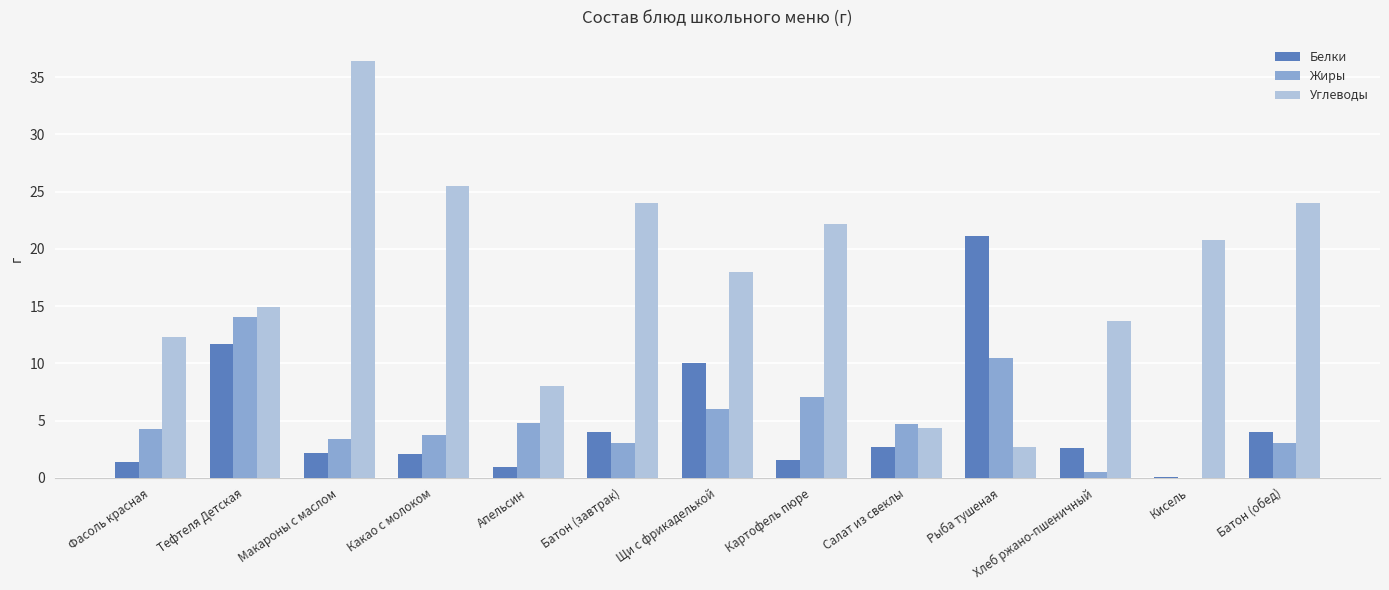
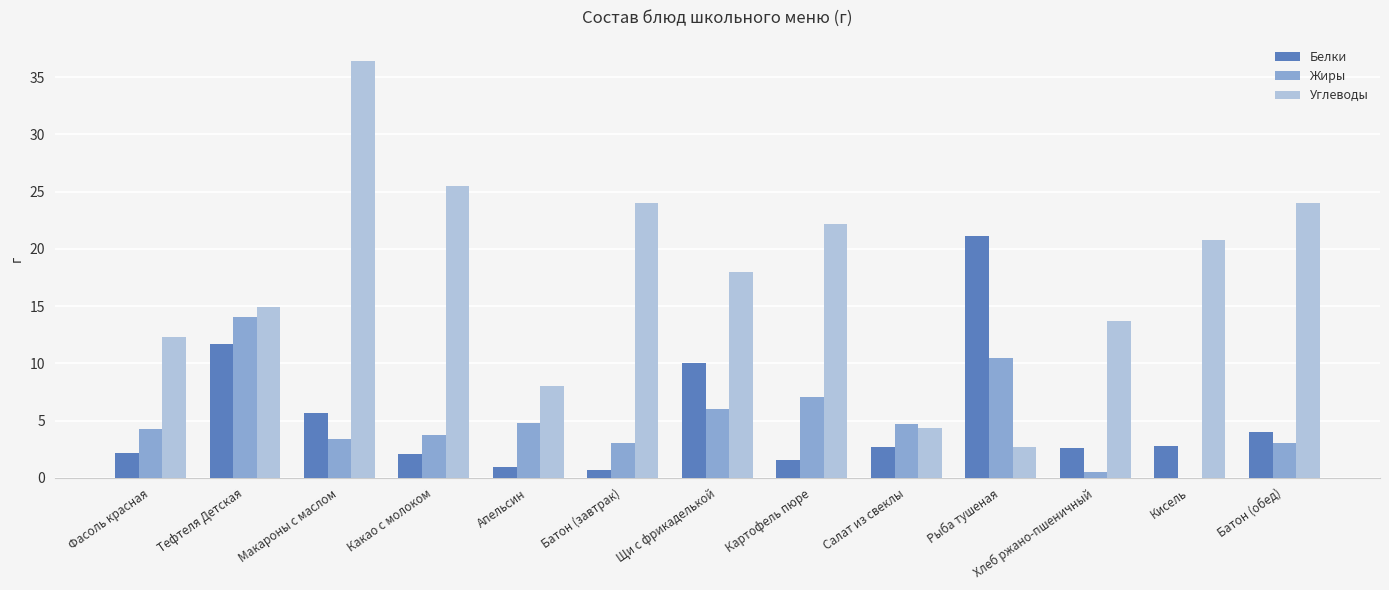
  {
    "Белки": {
-     "Фасоль красная": 1.4,
+     "Фасоль красная": 2.2,
      "Тефтеля Детская": 11.7,
-     "Макароны с маслом": 2.2,
+     "Макароны с маслом": 5.7,
      "Какао с молоком": 2.1,
      "Апельсин": 0.9,
-     "Батон (завтрак)": 4.0,
+     "Батон (завтрак)": 0.7,
      "Щи с фрикаделькой": 10.0,
      "Картофель пюре": 1.6,
      "Салат из свеклы": 2.7,
      "Рыба тушеная": 21.1,
      "Хлеб ржано-пшеничный": 2.6,
-     "Кисель": 0.1,
+     "Кисель": 2.8,
      "Батон (обед)": 4.0
    }
  }
